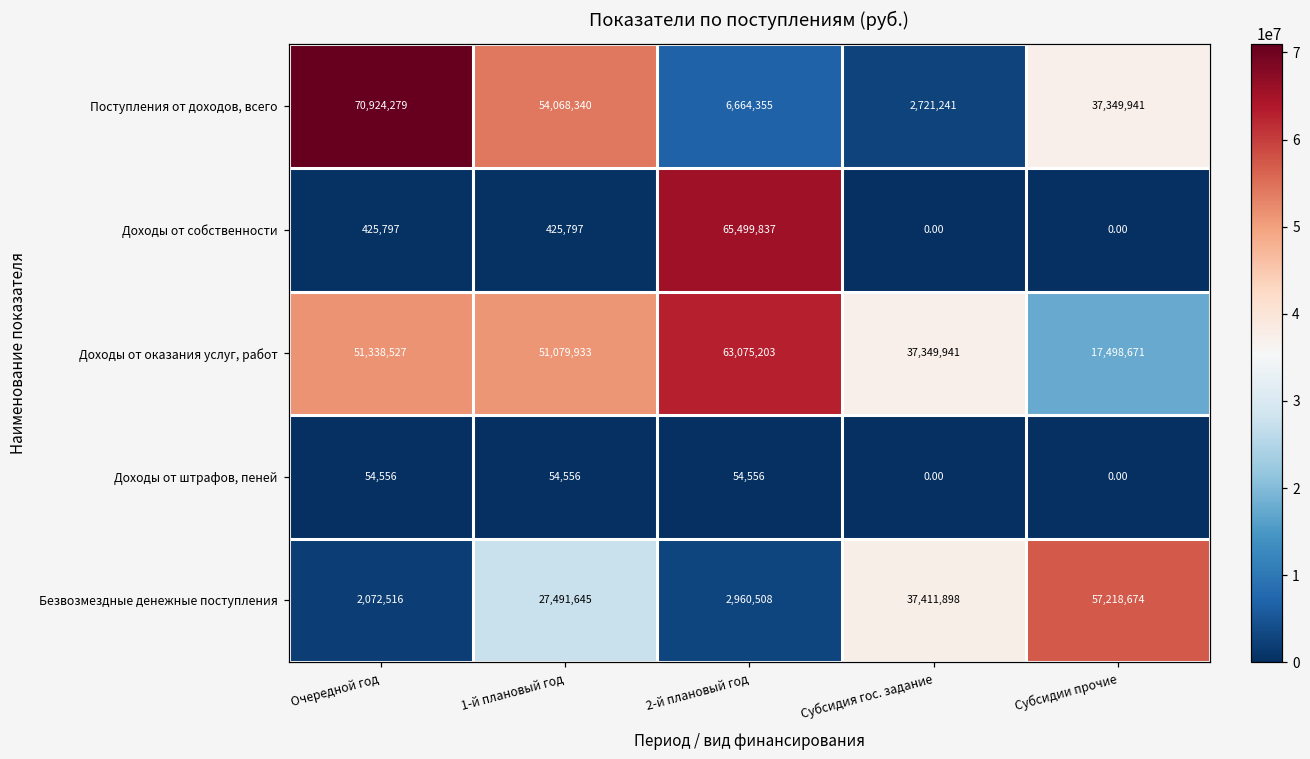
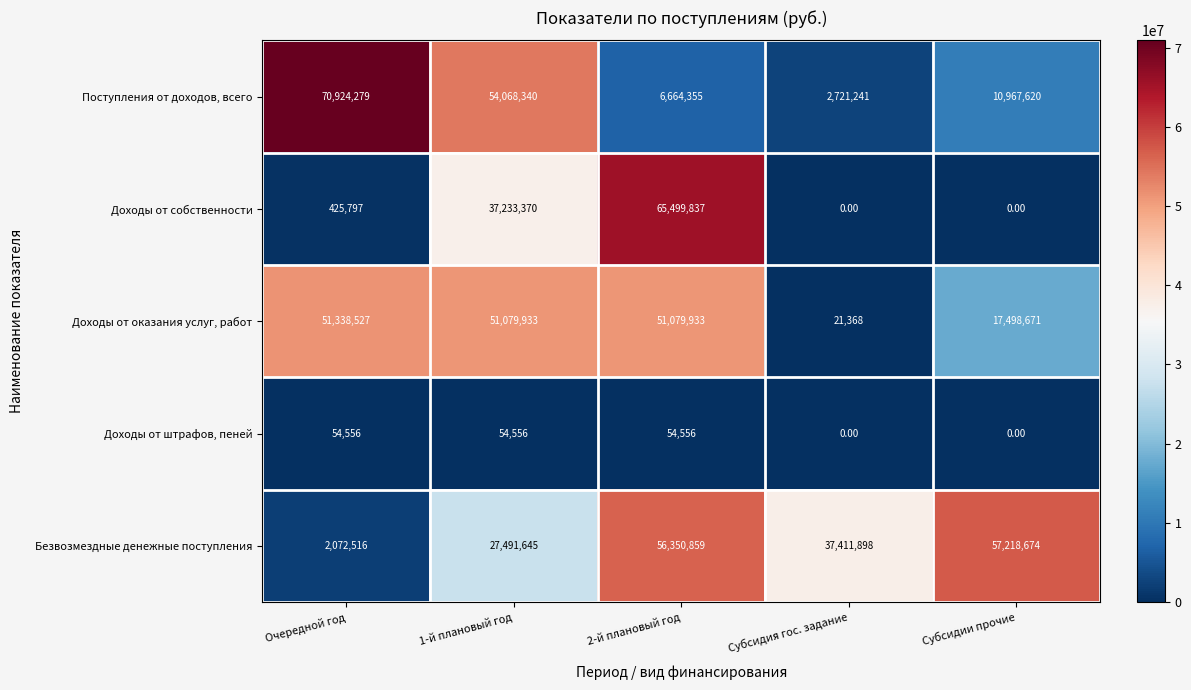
  {
    "Поступления от доходов, всего": {
      "Очередной год": "70,924,279",
      "1-й плановый год": "54,068,340",
      "2-й плановый год": "6,664,355",
      "Субсидия гос. задание": "2,721,241",
-     "Субсидии прочие": "37,349,941"
+     "Субсидии прочие": "10,967,620"
    },
    "Доходы от собственности": {
      "Очередной год": "425,797",
-     "1-й плановый год": "425,797",
+     "1-й плановый год": "37,233,370",
      "2-й плановый год": "65,499,837",
      "Субсидия гос. задание": "0.00",
      "Субсидии прочие": "0.00"
    },
    "Доходы от оказания услуг, работ": {
      "Очередной год": "51,338,527",
      "1-й плановый год": "51,079,933",
-     "2-й плановый год": "63,075,203",
-     "Субсидия гос. задание": "37,349,941",
+     "2-й плановый год": "51,079,933",
+     "Субсидия гос. задание": "21,368",
      "Субсидии прочие": "17,498,671"
    },
    "Доходы от штрафов, пеней": {
      "Очередной год": "54,556",
      "1-й плановый год": "54,556",
      "2-й плановый год": "54,556",
      "Субсидия гос. задание": "0.00",
      "Субсидии прочие": "0.00"
    },
    "Безвозмездные денежные поступления": {
      "Очередной год": "2,072,516",
      "1-й плановый год": "27,491,645",
-     "2-й плановый год": "2,960,508",
+     "2-й плановый год": "56,350,859",
      "Субсидия гос. задание": "37,411,898",
      "Субсидии прочие": "57,218,674"
    }
  }
